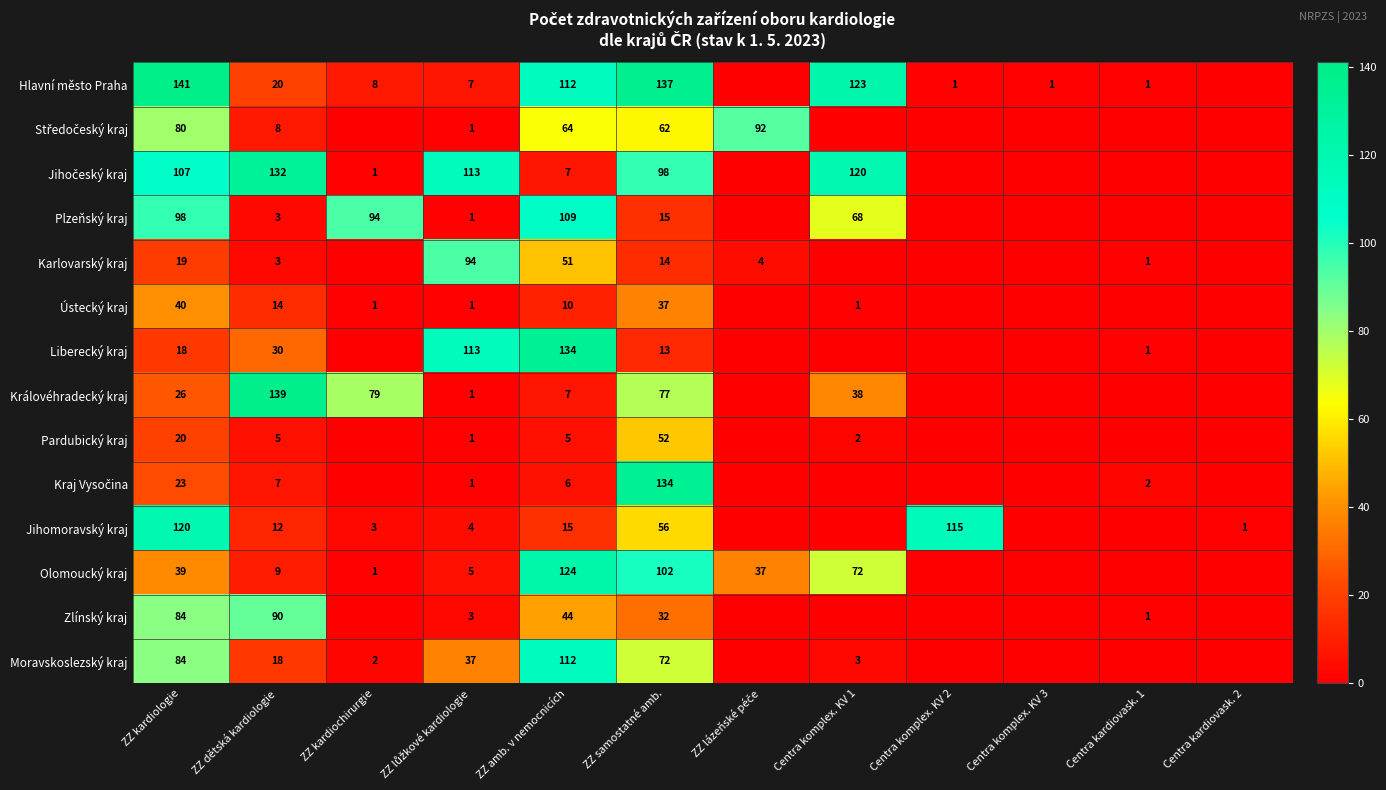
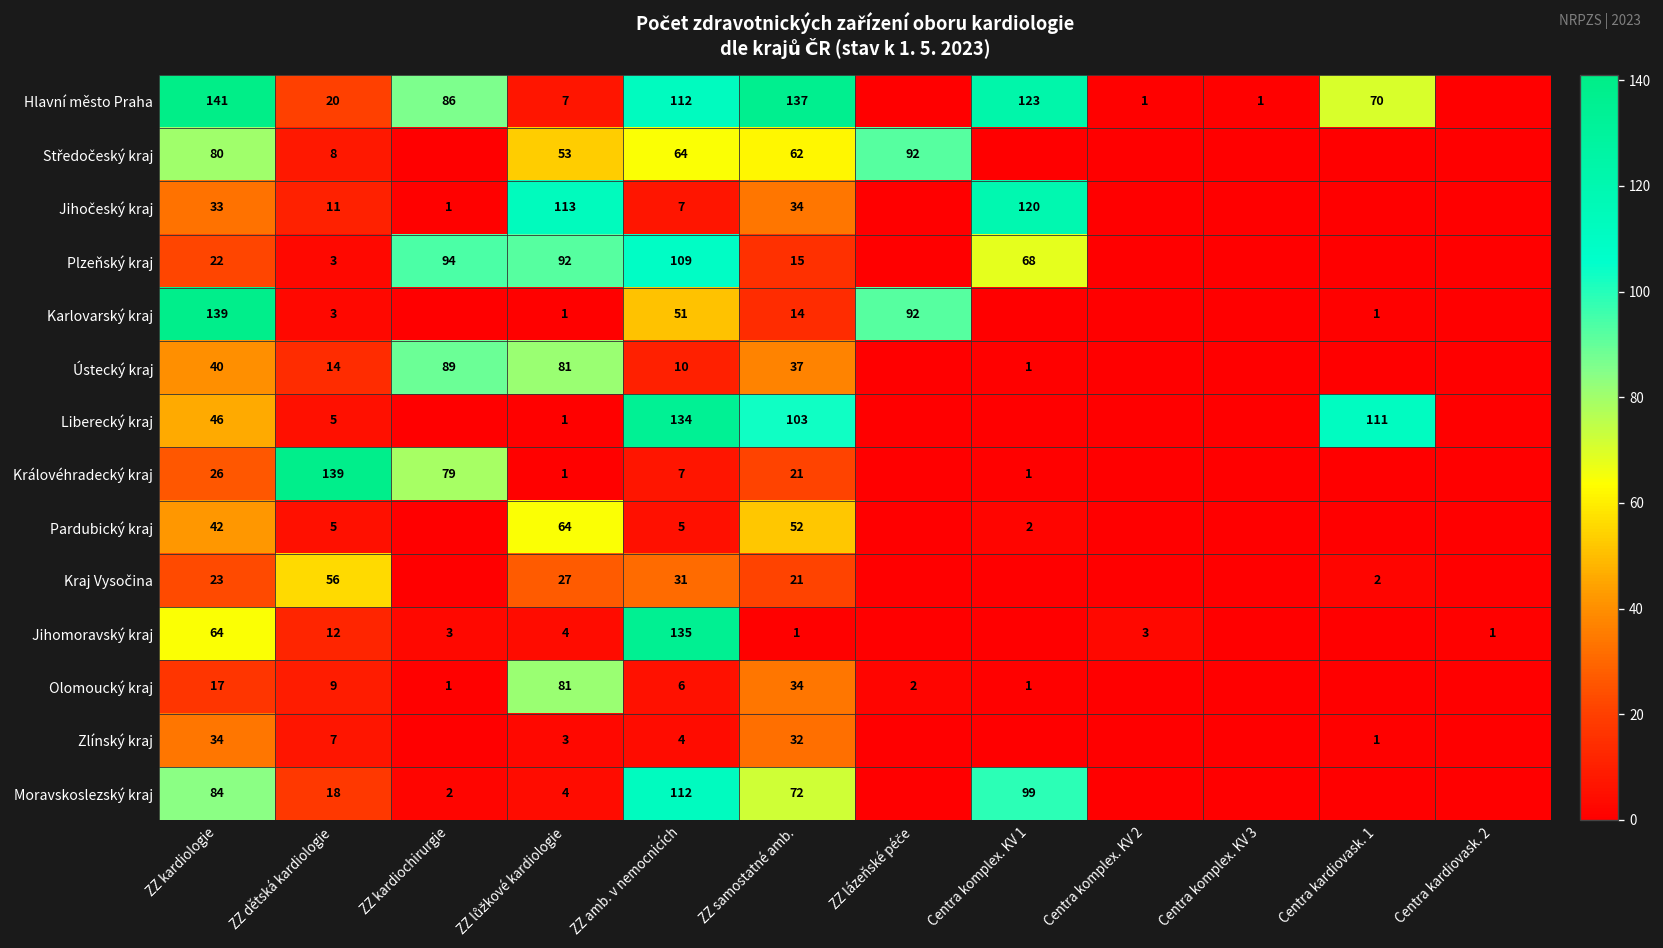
  {
    "Hlavní město Praha": {
      "ZZ kardiologie": 141,
      "ZZ dětská kardiologie": 20,
-     "ZZ kardiochirurgie": 8,
+     "ZZ kardiochirurgie": 86,
      "ZZ lůžkové kardiologie": 7,
      "ZZ amb. v nemocnicích": 112,
      "ZZ samostatné amb.": 137,
      "Centra komplex. KV 1": 123,
      "Centra komplex. KV 2": 1,
      "Centra komplex. KV 3": 1,
-     "Centra kardiovask. 1": 1
+     "Centra kardiovask. 1": 70
    },
    "Středočeský kraj": {
      "ZZ kardiologie": 80,
      "ZZ dětská kardiologie": 8,
-     "ZZ lůžkové kardiologie": 1,
+     "ZZ lůžkové kardiologie": 53,
      "ZZ amb. v nemocnicích": 64,
      "ZZ samostatné amb.": 62,
      "ZZ lázeňské péče": 92
    },
    "Jihočeský kraj": {
-     "ZZ kardiologie": 107,
-     "ZZ dětská kardiologie": 132,
+     "ZZ kardiologie": 33,
+     "ZZ dětská kardiologie": 11,
      "ZZ kardiochirurgie": 1,
      "ZZ lůžkové kardiologie": 113,
      "ZZ amb. v nemocnicích": 7,
-     "ZZ samostatné amb.": 98,
+     "ZZ samostatné amb.": 34,
      "Centra komplex. KV 1": 120
    },
    "Plzeňský kraj": {
-     "ZZ kardiologie": 98,
+     "ZZ kardiologie": 22,
      "ZZ dětská kardiologie": 3,
      "ZZ kardiochirurgie": 94,
-     "ZZ lůžkové kardiologie": 1,
+     "ZZ lůžkové kardiologie": 92,
      "ZZ amb. v nemocnicích": 109,
      "ZZ samostatné amb.": 15,
      "Centra komplex. KV 1": 68
    },
    "Karlovarský kraj": {
-     "ZZ kardiologie": 19,
+     "ZZ kardiologie": 139,
      "ZZ dětská kardiologie": 3,
-     "ZZ lůžkové kardiologie": 94,
+     "ZZ lůžkové kardiologie": 1,
      "ZZ amb. v nemocnicích": 51,
      "ZZ samostatné amb.": 14,
-     "ZZ lázeňské péče": 4,
+     "ZZ lázeňské péče": 92,
      "Centra kardiovask. 1": 1
    },
    "Ústecký kraj": {
      "ZZ kardiologie": 40,
      "ZZ dětská kardiologie": 14,
-     "ZZ kardiochirurgie": 1,
-     "ZZ lůžkové kardiologie": 1,
+     "ZZ kardiochirurgie": 89,
+     "ZZ lůžkové kardiologie": 81,
      "ZZ amb. v nemocnicích": 10,
      "ZZ samostatné amb.": 37,
      "Centra komplex. KV 1": 1
    },
    "Liberecký kraj": {
-     "ZZ kardiologie": 18,
-     "ZZ dětská kardiologie": 30,
-     "ZZ lůžkové kardiologie": 113,
+     "ZZ kardiologie": 46,
+     "ZZ dětská kardiologie": 5,
+     "ZZ lůžkové kardiologie": 1,
      "ZZ amb. v nemocnicích": 134,
-     "ZZ samostatné amb.": 13,
-     "Centra kardiovask. 1": 1
+     "ZZ samostatné amb.": 103,
+     "Centra kardiovask. 1": 111
    },
    "Královéhradecký kraj": {
      "ZZ kardiologie": 26,
      "ZZ dětská kardiologie": 139,
      "ZZ kardiochirurgie": 79,
      "ZZ lůžkové kardiologie": 1,
      "ZZ amb. v nemocnicích": 7,
-     "ZZ samostatné amb.": 77,
-     "Centra komplex. KV 1": 38
+     "ZZ samostatné amb.": 21,
+     "Centra komplex. KV 1": 1
    },
    "Pardubický kraj": {
-     "ZZ kardiologie": 20,
+     "ZZ kardiologie": 42,
      "ZZ dětská kardiologie": 5,
-     "ZZ lůžkové kardiologie": 1,
+     "ZZ lůžkové kardiologie": 64,
      "ZZ amb. v nemocnicích": 5,
      "ZZ samostatné amb.": 52,
      "Centra komplex. KV 1": 2
    },
    "Kraj Vysočina": {
      "ZZ kardiologie": 23,
-     "ZZ dětská kardiologie": 7,
-     "ZZ lůžkové kardiologie": 1,
-     "ZZ amb. v nemocnicích": 6,
-     "ZZ samostatné amb.": 134,
+     "ZZ dětská kardiologie": 56,
+     "ZZ lůžkové kardiologie": 27,
+     "ZZ amb. v nemocnicích": 31,
+     "ZZ samostatné amb.": 21,
      "Centra kardiovask. 1": 2
    },
    "Jihomoravský kraj": {
-     "ZZ kardiologie": 120,
+     "ZZ kardiologie": 64,
      "ZZ dětská kardiologie": 12,
      "ZZ kardiochirurgie": 3,
      "ZZ lůžkové kardiologie": 4,
-     "ZZ amb. v nemocnicích": 15,
-     "ZZ samostatné amb.": 56,
-     "Centra komplex. KV 2": 115,
+     "ZZ amb. v nemocnicích": 135,
+     "ZZ samostatné amb.": 1,
+     "Centra komplex. KV 2": 3,
      "Centra kardiovask. 2": 1
    },
    "Olomoucký kraj": {
-     "ZZ kardiologie": 39,
+     "ZZ kardiologie": 17,
      "ZZ dětská kardiologie": 9,
      "ZZ kardiochirurgie": 1,
-     "ZZ lůžkové kardiologie": 5,
-     "ZZ amb. v nemocnicích": 124,
-     "ZZ samostatné amb.": 102,
-     "ZZ lázeňské péče": 37,
-     "Centra komplex. KV 1": 72
+     "ZZ lůžkové kardiologie": 81,
+     "ZZ amb. v nemocnicích": 6,
+     "ZZ samostatné amb.": 34,
+     "ZZ lázeňské péče": 2,
+     "Centra komplex. KV 1": 1
    },
    "Zlínský kraj": {
-     "ZZ kardiologie": 84,
-     "ZZ dětská kardiologie": 90,
+     "ZZ kardiologie": 34,
+     "ZZ dětská kardiologie": 7,
      "ZZ lůžkové kardiologie": 3,
-     "ZZ amb. v nemocnicích": 44,
+     "ZZ amb. v nemocnicích": 4,
      "ZZ samostatné amb.": 32,
      "Centra kardiovask. 1": 1
    },
    "Moravskoslezský kraj": {
      "ZZ kardiologie": 84,
      "ZZ dětská kardiologie": 18,
      "ZZ kardiochirurgie": 2,
-     "ZZ lůžkové kardiologie": 37,
+     "ZZ lůžkové kardiologie": 4,
      "ZZ amb. v nemocnicích": 112,
      "ZZ samostatné amb.": 72,
-     "Centra komplex. KV 1": 3
+     "Centra komplex. KV 1": 99
    }
  }
